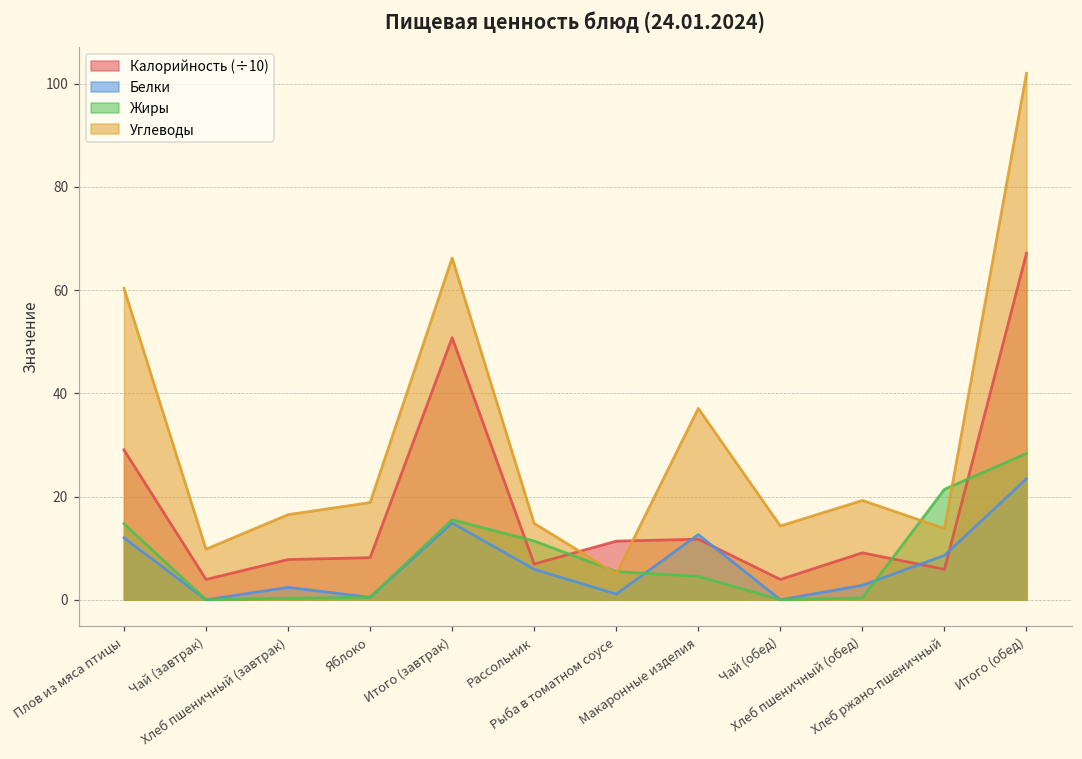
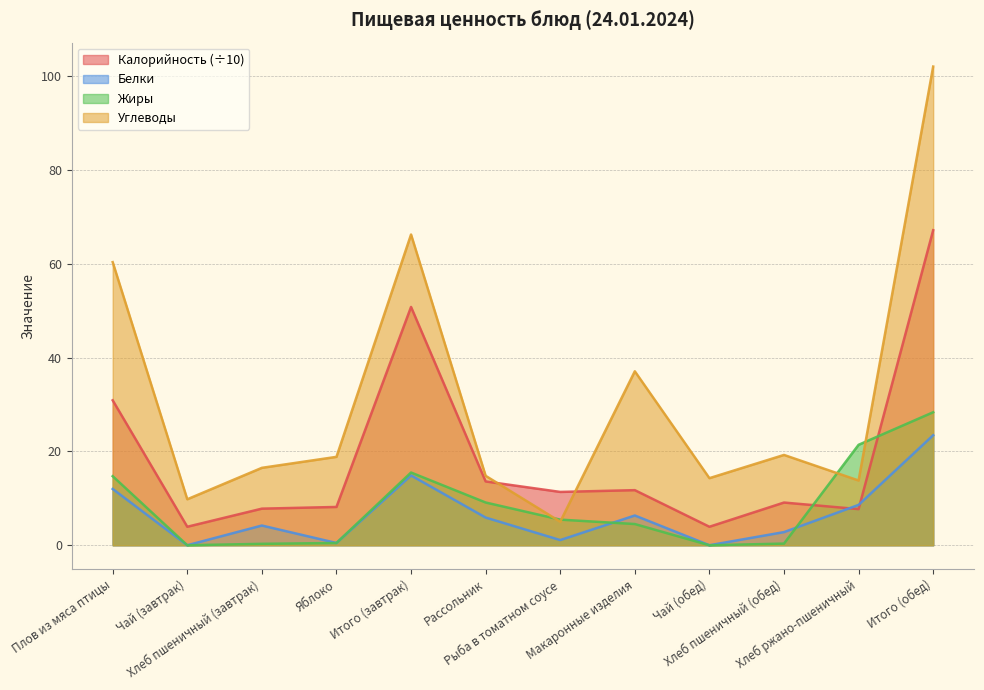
  {
    "Калорийность (÷10)": {
-     "Плов из мяса птицы": 29,
+     "Плов из мяса птицы": 31,
      "Чай (завтрак)": 4,
      "Хлеб пшеничный (завтрак)": 8,
      "Яблоко": 8,
      "Итого (завтрак)": 51,
-     "Рассольник": 7,
+     "Рассольник": 14,
      "Рыба в томатном соусе": 11,
      "Макаронные изделия": 12,
      "Чай (обед)": 4,
      "Хлеб пшеничный (обед)": 9,
-     "Хлеб ржано-пшеничный": 6,
+     "Хлеб ржано-пшеничный": 8,
      "Итого (обед)": 67
    },
    "Белки": {
      "Плов из мяса птицы": 12,
-     "Хлеб пшеничный (завтрак)": 2,
+     "Хлеб пшеничный (завтрак)": 4,
      "Итого (завтрак)": 15,
      "Рассольник": 6,
      "Рыба в томатном соусе": 1,
-     "Макаронные изделия": 13,
+     "Макаронные изделия": 6,
      "Хлеб пшеничный (обед)": 3,
      "Хлеб ржано-пшеничный": 9,
      "Итого (обед)": 23
    },
    "Жиры": {
      "Плов из мяса птицы": 15,
      "Хлеб пшеничный (завтрак)": 0,
      "Итого (завтрак)": 16,
-     "Рассольник": 11,
+     "Рассольник": 9,
      "Макаронные изделия": 5,
      "Хлеб пшеничный (обед)": 0,
      "Хлеб ржано-пшеничный": 21,
      "Итого (обед)": 28
    },
    "Углеводы": {
      "Плов из мяса птицы": 60,
      "Чай (завтрак)": 10,
      "Хлеб пшеничный (завтрак)": 17,
      "Яблоко": 19,
      "Итого (завтрак)": 66,
      "Рассольник": 15,
      "Макаронные изделия": 37,
      "Чай (обед)": 14,
      "Хлеб пшеничный (обед)": 19,
      "Хлеб ржано-пшеничный": 14,
      "Итого (обед)": 102
    }
  }
